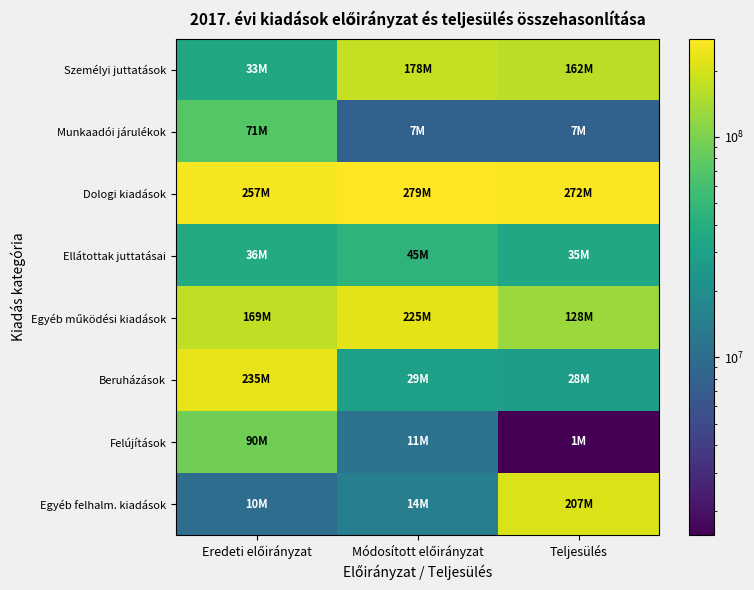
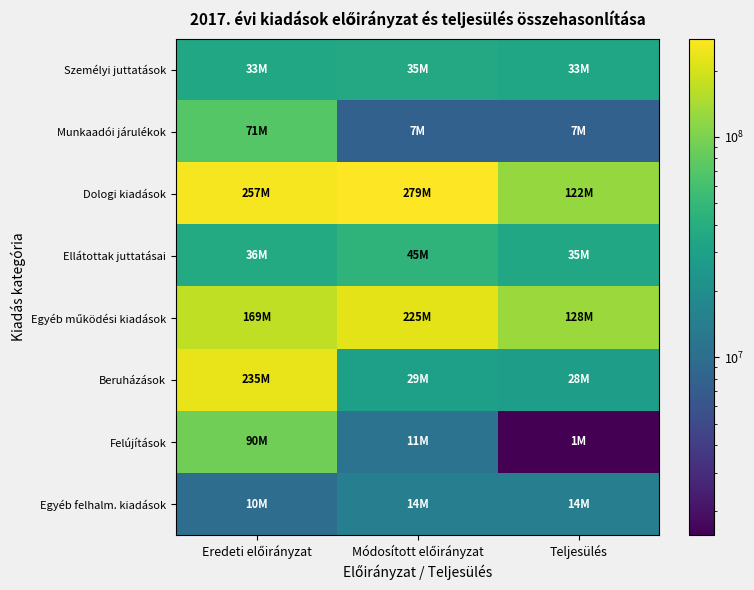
  {
    "Személyi juttatások": {
      "Eredeti előirányzat": "33M",
-     "Módosított előirányzat": "178M",
-     "Teljesülés": "162M"
+     "Módosított előirányzat": "35M",
+     "Teljesülés": "33M"
    },
    "Munkaadói járulékok": {
      "Eredeti előirányzat": "71M",
      "Módosított előirányzat": "7M",
      "Teljesülés": "7M"
    },
    "Dologi kiadások": {
      "Eredeti előirányzat": "257M",
      "Módosított előirányzat": "279M",
-     "Teljesülés": "272M"
+     "Teljesülés": "122M"
    },
    "Ellátottak juttatásai": {
      "Eredeti előirányzat": "36M",
      "Módosított előirányzat": "45M",
      "Teljesülés": "35M"
    },
    "Egyéb működési kiadások": {
      "Eredeti előirányzat": "169M",
      "Módosított előirányzat": "225M",
      "Teljesülés": "128M"
    },
    "Beruházások": {
      "Eredeti előirányzat": "235M",
      "Módosított előirányzat": "29M",
      "Teljesülés": "28M"
    },
    "Felújítások": {
      "Eredeti előirányzat": "90M",
      "Módosított előirányzat": "11M",
      "Teljesülés": "1M"
    },
    "Egyéb felhalm. kiadások": {
      "Eredeti előirányzat": "10M",
      "Módosított előirányzat": "14M",
-     "Teljesülés": "207M"
+     "Teljesülés": "14M"
    }
  }
